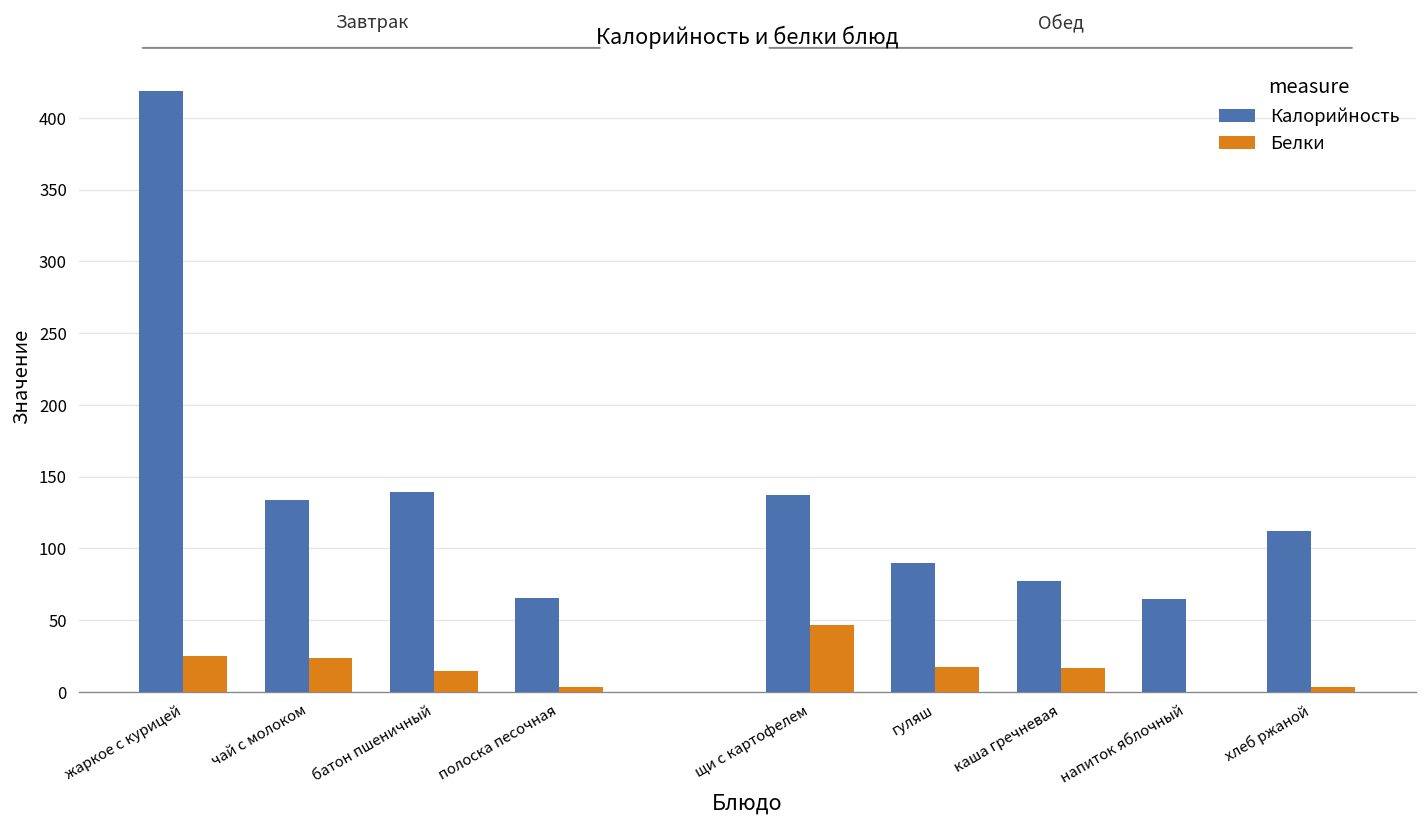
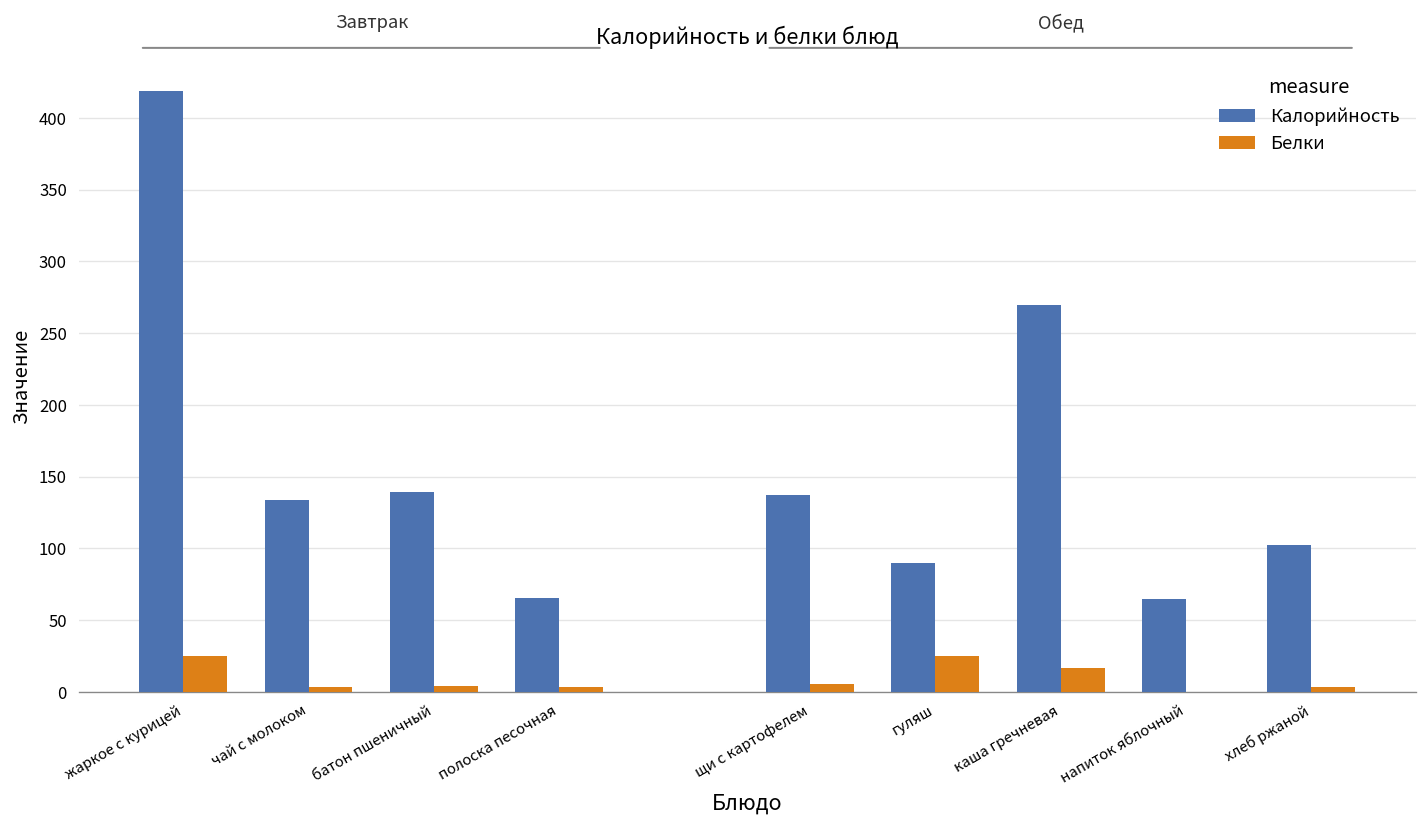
  {
    "Калорийность": {
      "жаркое с курицей": 419,
      "чай с молоком": 134,
      "батон пшеничный": 139,
      "полоска песочная": 65,
      "щи с картофелем": 137,
      "гуляш": 90,
-     "каша гречневая": 77,
+     "каша гречневая": 270,
      "напиток яблочный": 65,
-     "хлеб ржаной": 112
+     "хлеб ржаной": 102
    },
    "Белки": {
      "жаркое с курицей": 25,
-     "чай с молоком": 23,
-     "батон пшеничный": 14,
+     "чай с молоком": 3,
+     "батон пшеничный": 4,
      "полоска песочная": 3,
-     "щи с картофелем": 47,
-     "гуляш": 18,
+     "щи с картофелем": 5,
+     "гуляш": 25,
      "каша гречневая": 17,
      "напиток яблочный": 0,
      "хлеб ржаной": 3
    }
  }
